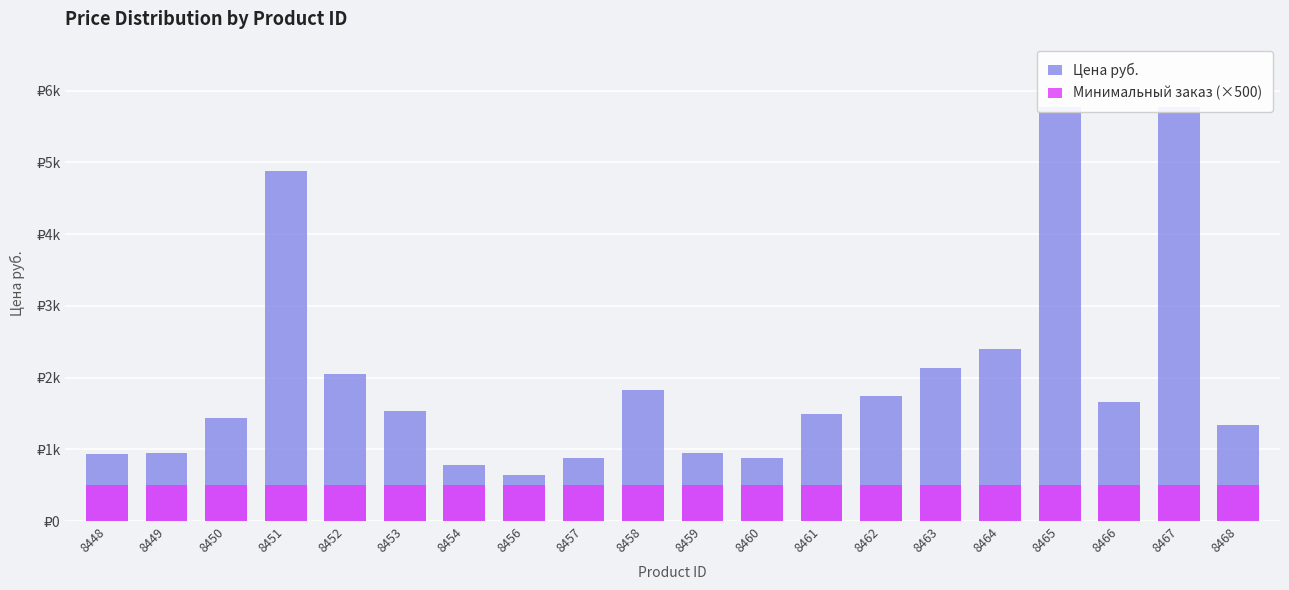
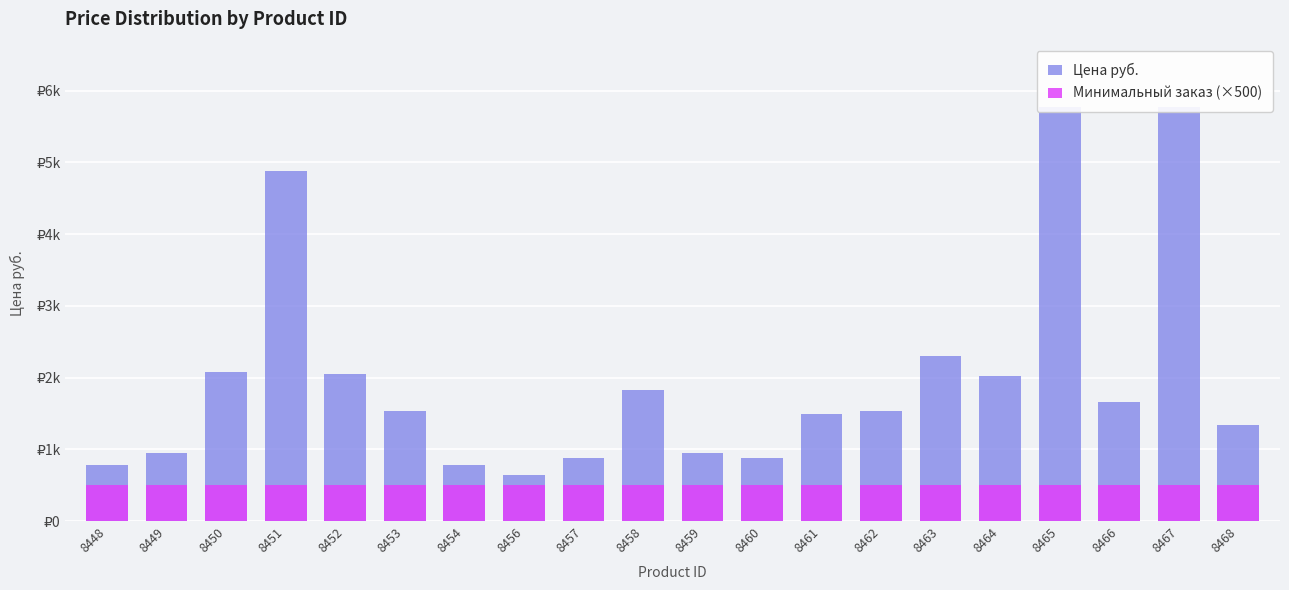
  {
    "Цена руб.": {
-     "8448": "₽900",
+     "8448": "₽800",
      "8449": "₽900",
-     "8450": "₽1400",
+     "8450": "₽2100",
      "8451": "₽4900",
      "8452": "₽2100",
      "8453": "₽1500",
      "8454": "₽800",
      "8456": "₽600",
      "8457": "₽900",
      "8458": "₽1800",
      "8459": "₽900",
      "8460": "₽900",
      "8461": "₽1500",
-     "8462": "₽1700",
-     "8463": "₽2100",
-     "8464": "₽2400",
+     "8462": "₽1500",
+     "8463": "₽2300",
+     "8464": "₽2000",
      "8466": "₽1700",
      "8468": "₽1300"
    }
  }
